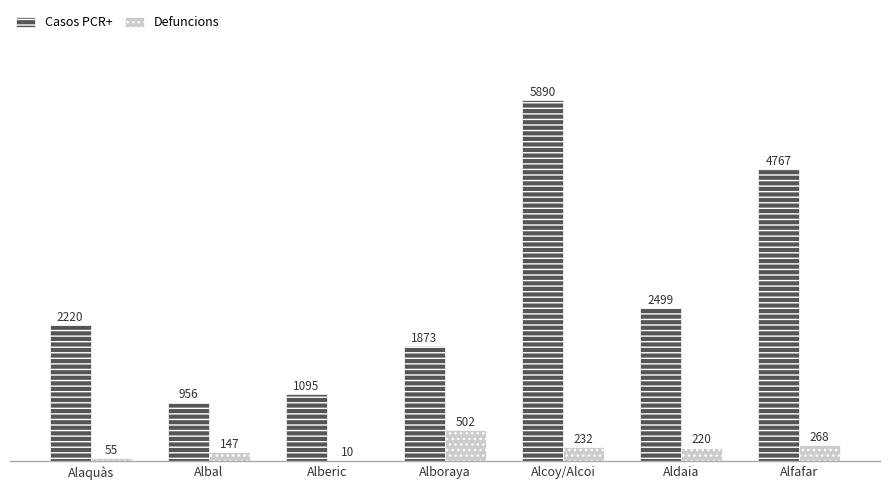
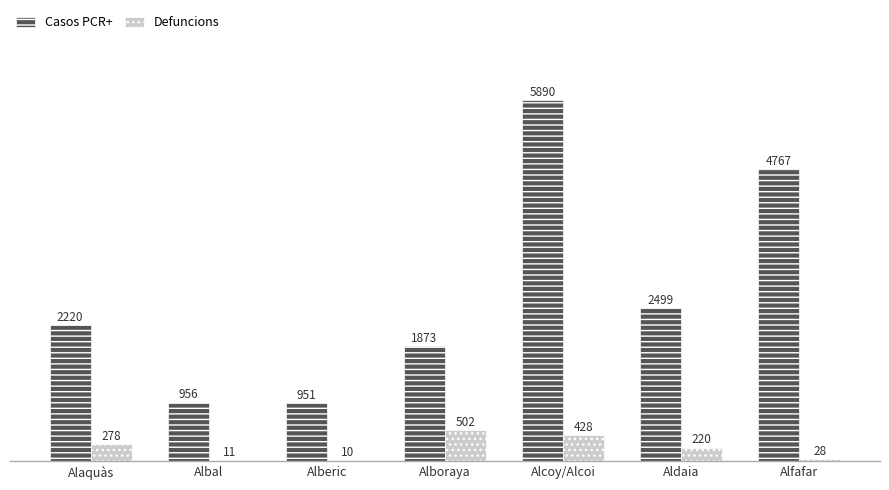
  {
    "Casos PCR+": {
      "Alaquàs": 2220,
      "Albal": 956,
-     "Alberic": 1095,
+     "Alberic": 951,
      "Alboraya": 1873,
      "Alcoy/Alcoi": 5890,
      "Aldaia": 2499,
      "Alfafar": 4767
    },
    "Defuncions": {
-     "Alaquàs": 55,
-     "Albal": 147,
+     "Alaquàs": 278,
+     "Albal": 11,
      "Alberic": 10,
      "Alboraya": 502,
-     "Alcoy/Alcoi": 232,
+     "Alcoy/Alcoi": 428,
      "Aldaia": 220,
-     "Alfafar": 268
+     "Alfafar": 28
    }
  }
